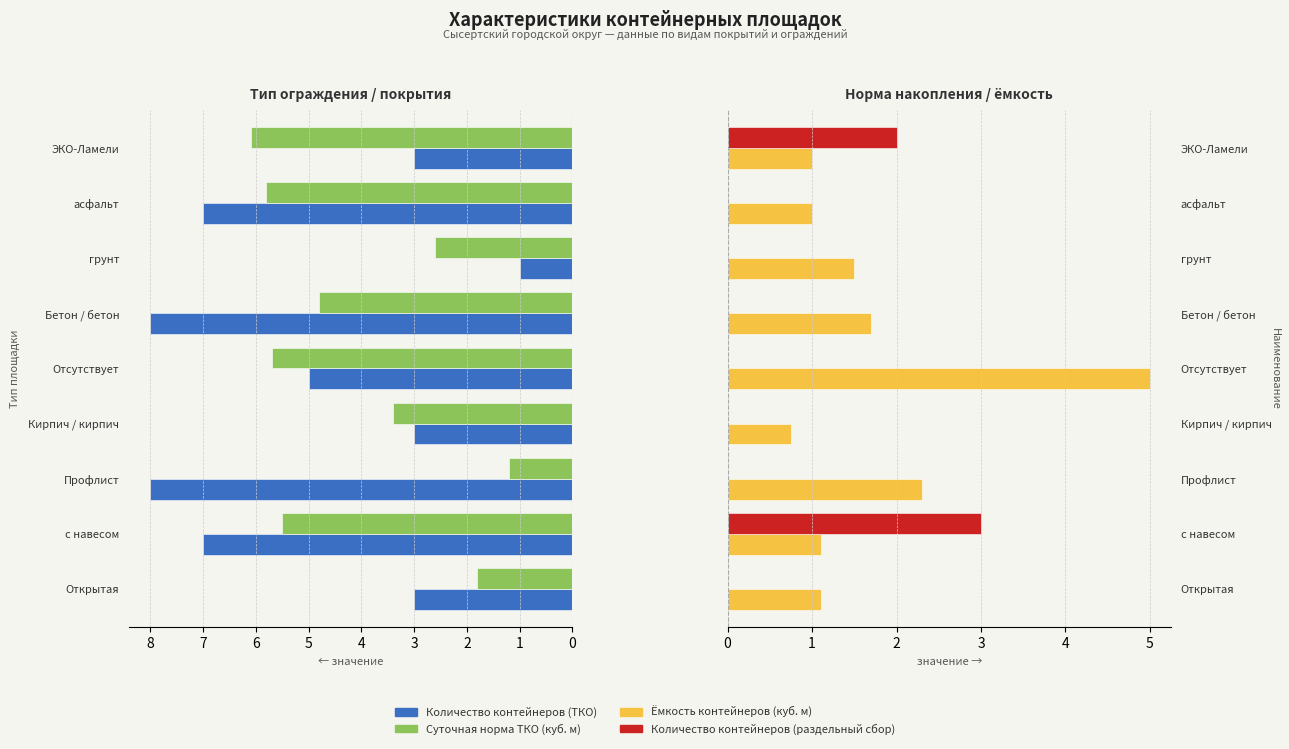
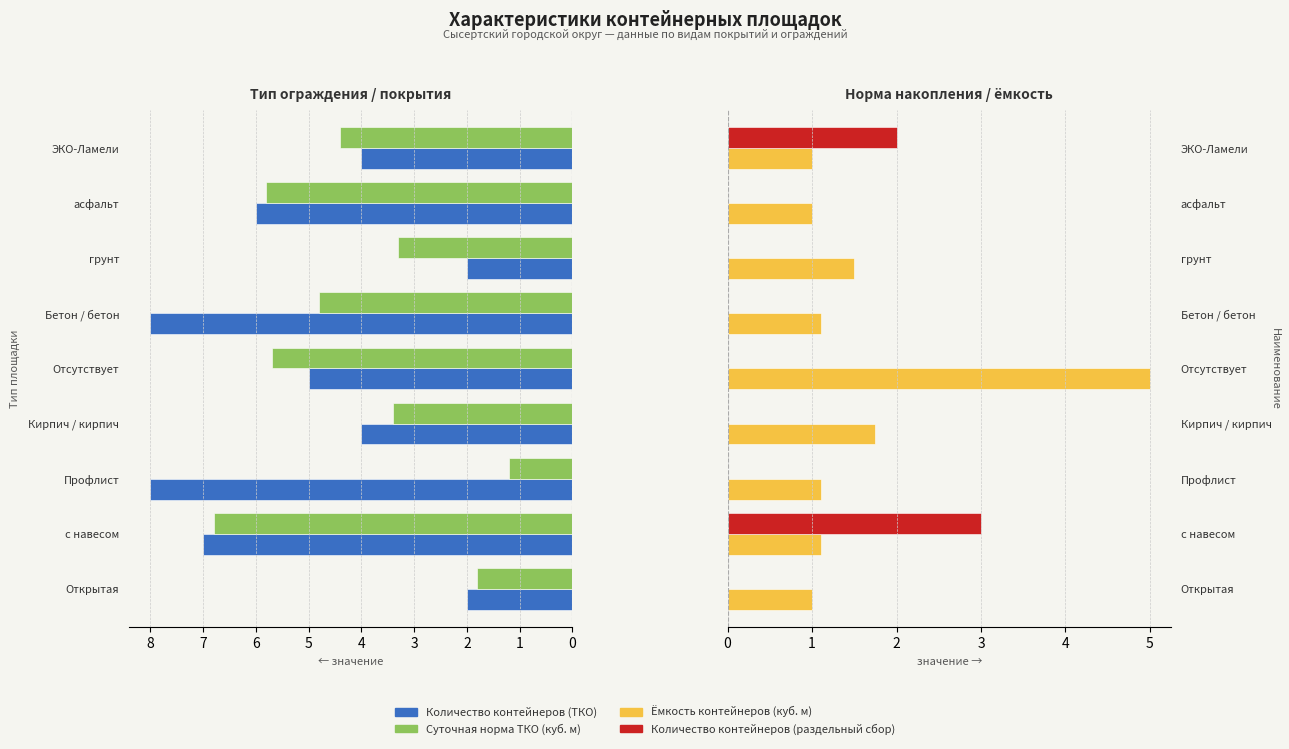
  {
    "Тип ограждения / покрытия": {
      "Количество контейнеров (ТКО)": {
-       "ЭКО-Ламели": 3,
-       "асфальт": 7,
-       "грунт": 1,
+       "ЭКО-Ламели": 4,
+       "асфальт": 6,
+       "грунт": 2,
        "Бетон / бетон": 8,
        "Отсутствует": 5,
-       "Кирпич / кирпич": 3,
+       "Кирпич / кирпич": 4,
        "Профлист": 8,
        "с навесом": 7,
-       "Открытая": 3
+       "Открытая": 2
      },
      "Суточная норма ТКО (куб. м)": {
-       "ЭКО-Ламели": 6.1,
+       "ЭКО-Ламели": 4.4,
        "асфальт": 5.8,
-       "грунт": 2.6,
+       "грунт": 3.3,
        "Бетон / бетон": 4.8,
        "Отсутствует": 5.7,
        "Кирпич / кирпич": 3.4,
        "Профлист": 1.2,
-       "с навесом": 5.5,
+       "с навесом": 6.8,
        "Открытая": 1.8
      }
    },
    "Норма накопления / ёмкость": {
      "Ёмкость контейнеров (куб. м)": {
        "ЭКО-Ламели": 1.0,
        "асфальт": 1.0,
        "грунт": 1.5,
-       "Бетон / бетон": 1.7,
+       "Бетон / бетон": 1.1,
        "Отсутствует": 5.0,
-       "Кирпич / кирпич": 0.8,
-       "Профлист": 2.3,
+       "Кирпич / кирпич": 1.8,
+       "Профлист": 1.1,
        "с навесом": 1.1,
-       "Открытая": 1.1
+       "Открытая": 1.0
      },
      "Количество контейнеров (раздельный сбор)": {
        "ЭКО-Ламели": 2.0,
        "асфальт": 0.0,
        "грунт": 0.0,
        "Бетон / бетон": 0.0,
        "Отсутствует": 0.0,
        "Кирпич / кирпич": 0.0,
        "Профлист": 0.0,
        "с навесом": 3.0,
        "Открытая": 0.0
      }
    }
  }
